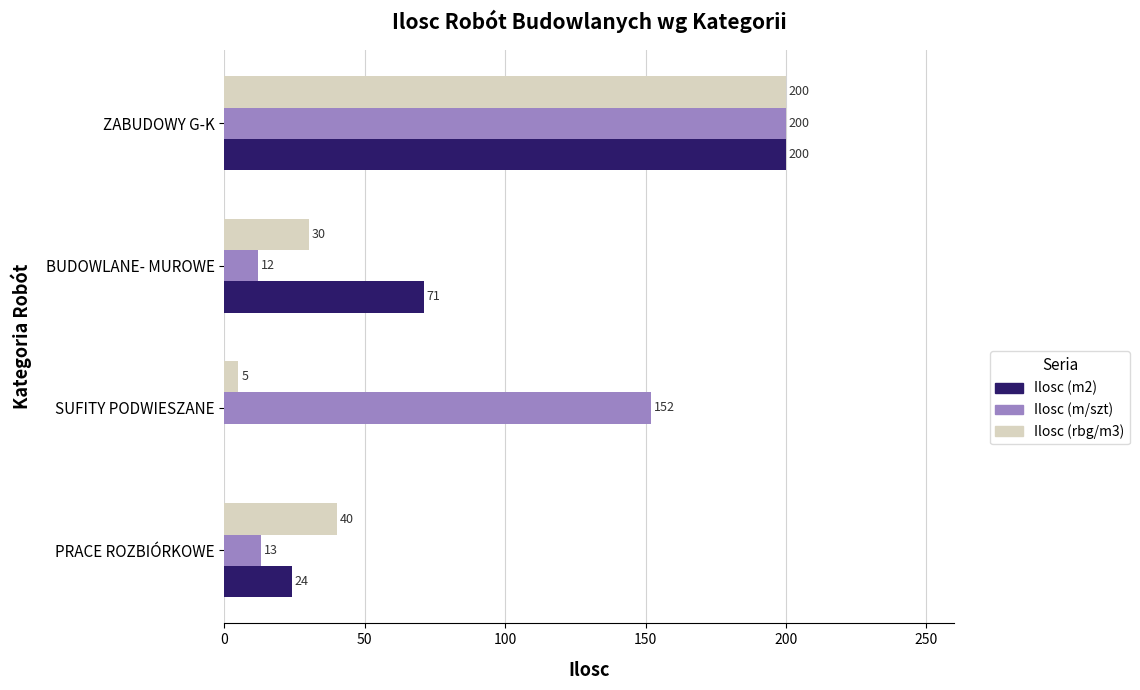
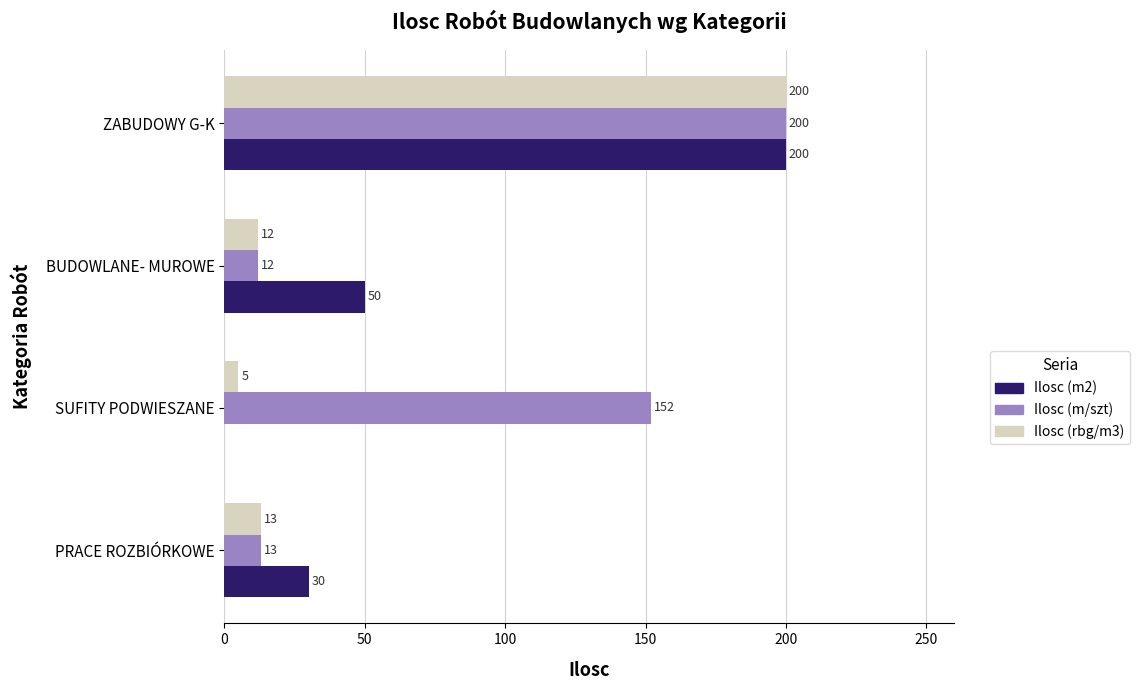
  {
    "Ilosc (m2)": {
      "ZABUDOWY G-K": 200,
-     "BUDOWLANE- MUROWE": 71,
-     "PRACE ROZBIÓRKOWE": 24
+     "BUDOWLANE- MUROWE": 50,
+     "PRACE ROZBIÓRKOWE": 30
    },
    "Ilosc (m/szt)": {
      "ZABUDOWY G-K": 200,
      "BUDOWLANE- MUROWE": 12,
      "SUFITY PODWIESZANE": 152,
      "PRACE ROZBIÓRKOWE": 13
    },
    "Ilosc (rbg/m3)": {
      "ZABUDOWY G-K": 200,
-     "BUDOWLANE- MUROWE": 30,
+     "BUDOWLANE- MUROWE": 12,
      "SUFITY PODWIESZANE": 5,
-     "PRACE ROZBIÓRKOWE": 40
+     "PRACE ROZBIÓRKOWE": 13
    }
  }
